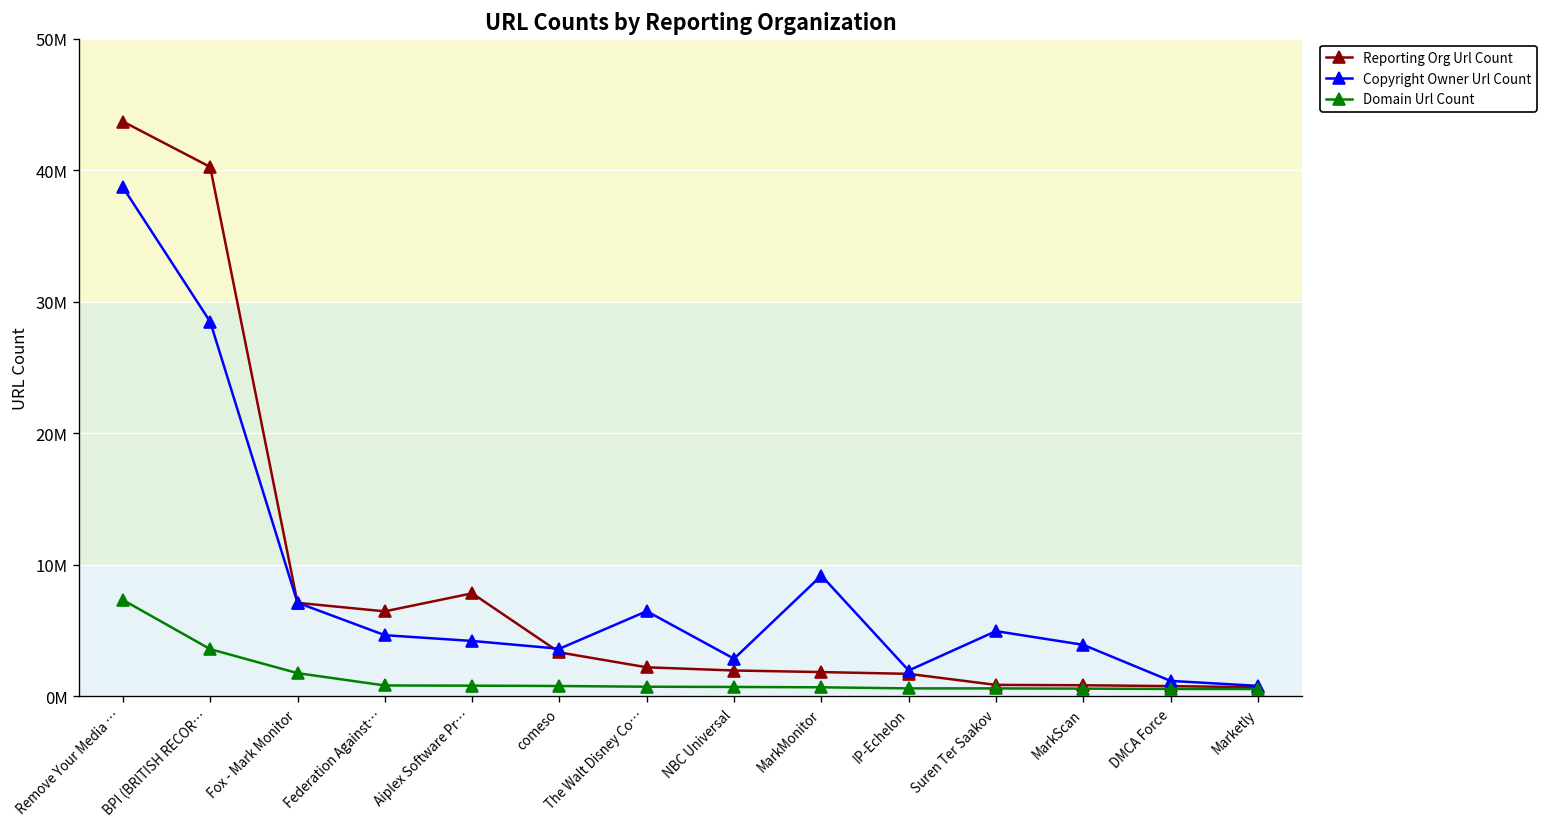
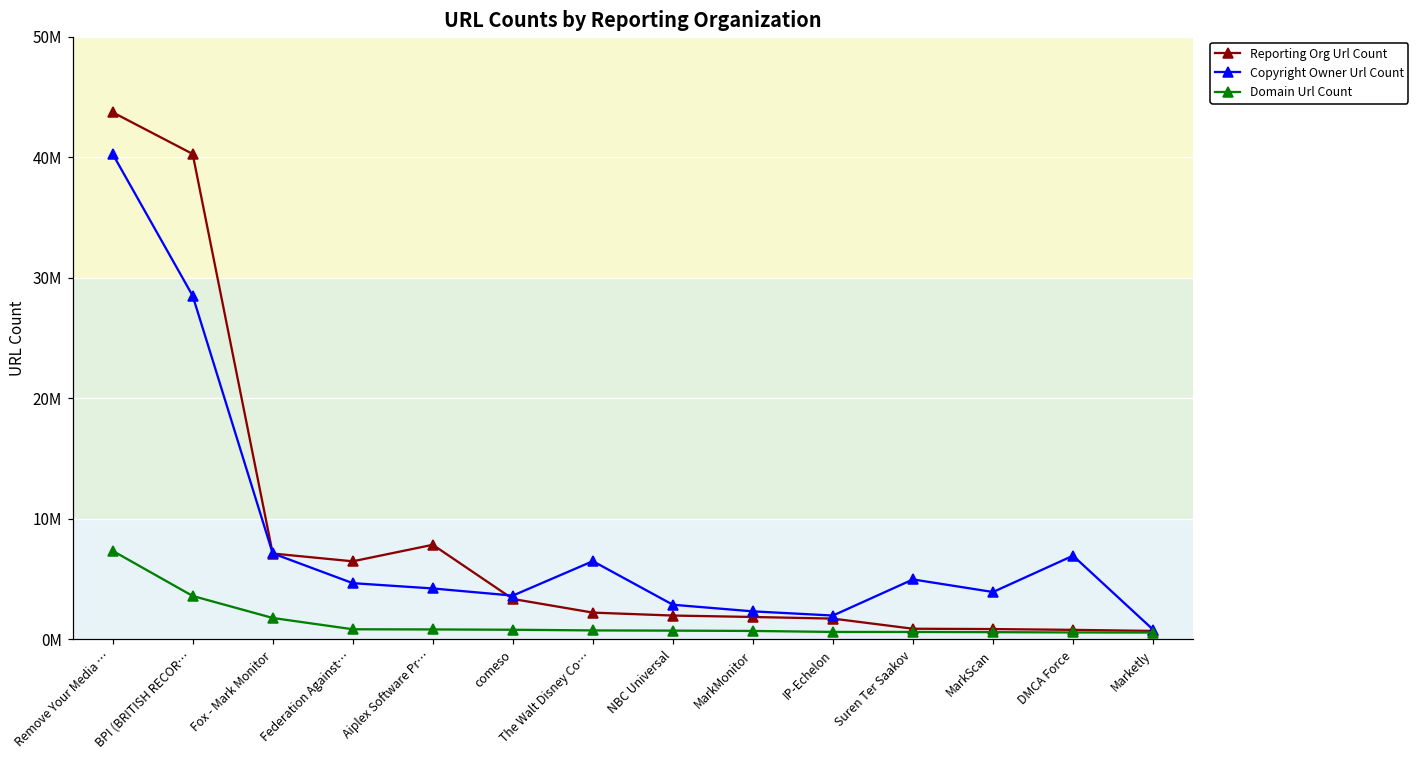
  {
    "Reporting Org Url Count": {
      "Remove Your Media …": 43700000,
      "BPI (BRITISH RECOR…": 40300000,
      "Federation Against…": 6500000,
      "Aiplex Software Pr…": 7800000,
      "comeso": 3300000,
      "The Walt Disney Co…": 2200000,
      "NBC Universal": 2000000,
      "MarkMonitor": 1800000,
      "IP-Echelon": 1700000,
      "Suren Ter Saakov": 900000,
      "MarkScan": 800000
    },
    "Copyright Owner Url Count": {
-     "Remove Your Media …": 38700000,
+     "Remove Your Media …": 40300000,
      "BPI (BRITISH RECOR…": 28500000,
      "Federation Against…": 4600000,
      "Aiplex Software Pr…": 4200000,
      "comeso": 3600000,
      "The Walt Disney Co…": 6500000,
      "NBC Universal": 2800000,
-     "MarkMonitor": 9200000,
+     "MarkMonitor": 2300000,
      "IP-Echelon": 2000000,
      "Suren Ter Saakov": 4900000,
      "MarkScan": 3900000,
-     "DMCA Force": 1200000
+     "DMCA Force": 6900000
    },
    "Domain Url Count": {
      "Remove Your Media …": 7300000,
      "BPI (BRITISH RECOR…": 3600000,
      "Fox - Mark Monitor": 1800000,
      "Federation Against…": 800000,
      "Aiplex Software Pr…": 800000,
      "comeso": 800000,
      "The Walt Disney Co…": 700000,
      "NBC Universal": 700000,
      "MarkMonitor": 700000,
      "IP-Echelon": 600000,
      "Suren Ter Saakov": 600000,
      "MarkScan": 600000
    }
  }
